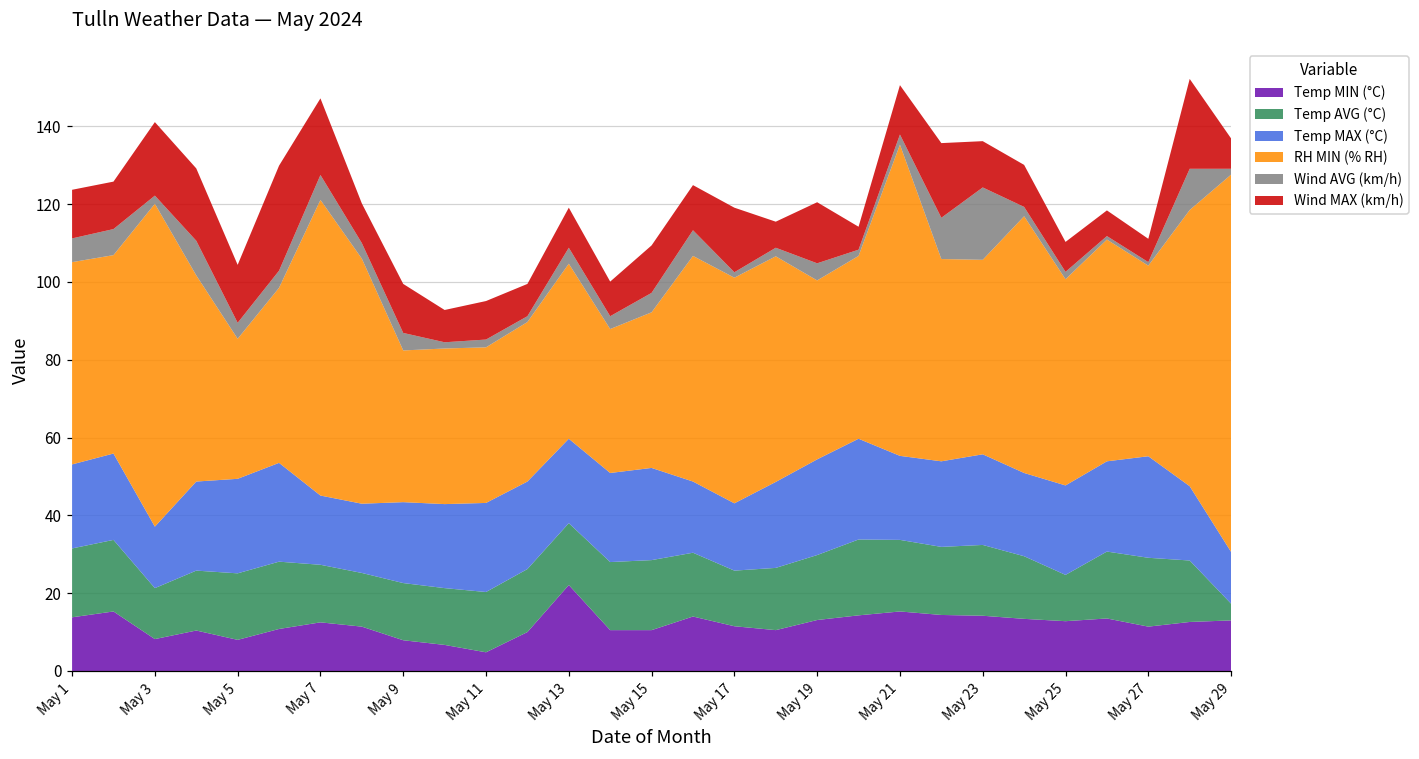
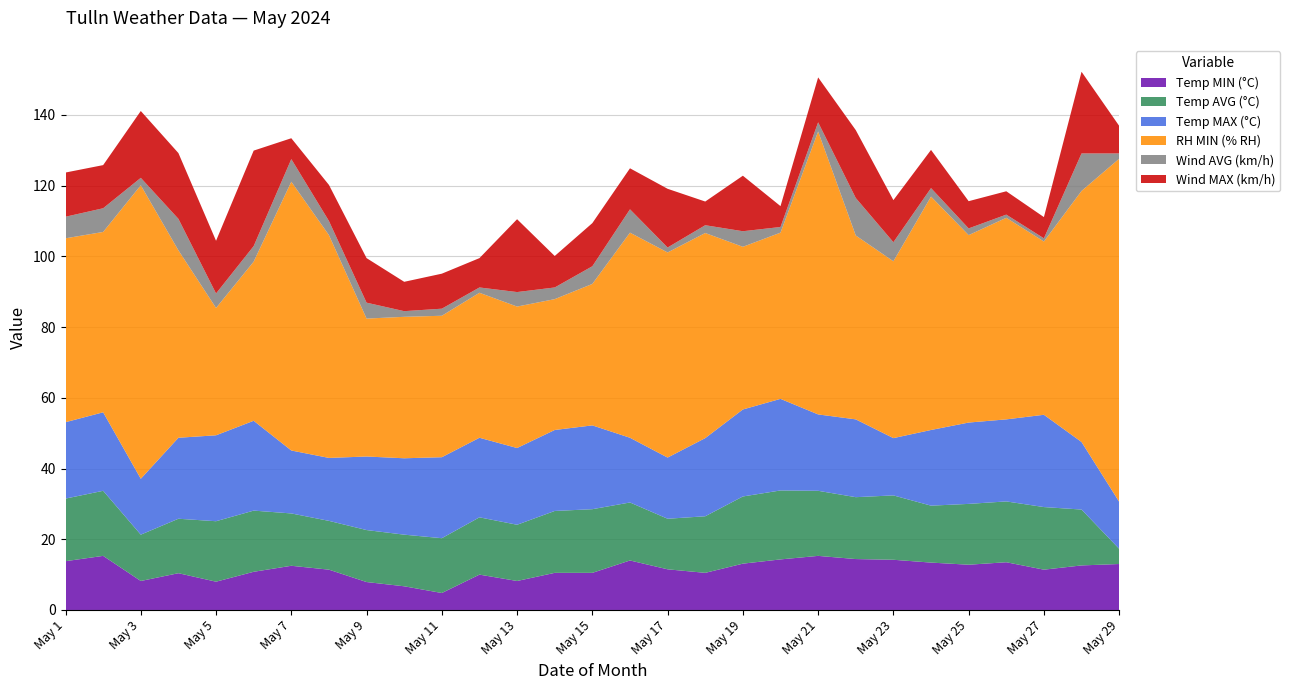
  {
    "Temp MIN (°C)": {
      "May 1": 14,
      "May 3": 8,
      "May 5": 8,
      "May 7": 13,
      "May 9": 8,
      "May 11": 5,
-     "May 13": 22,
+     "May 13": 8,
      "May 15": 11,
      "May 17": 12,
      "May 19": 13,
      "May 21": 15,
      "May 23": 14,
      "May 25": 13,
      "May 27": 11,
      "May 29": 13
    },
    "Temp AVG (°C)": {
      "May 1": 18,
      "May 3": 13,
      "May 5": 17,
      "May 7": 15,
      "May 9": 15,
      "May 11": 16,
      "May 13": 16,
      "May 15": 18,
      "May 17": 14,
-     "May 19": 17,
+     "May 19": 19,
      "May 21": 18,
      "May 23": 18,
-     "May 25": 12,
+     "May 25": 17,
      "May 27": 18,
      "May 29": 4
    },
    "Temp MAX (°C)": {
      "May 1": 22,
      "May 3": 16,
      "May 5": 24,
      "May 7": 18,
      "May 9": 21,
      "May 11": 23,
      "May 13": 22,
      "May 15": 24,
      "May 17": 17,
      "May 19": 25,
      "May 21": 22,
-     "May 23": 23,
+     "May 23": 16,
      "May 25": 23,
      "May 27": 26,
      "May 29": 13
    },
    "RH MIN (% RH)": {
      "May 1": 52,
      "May 3": 83,
      "May 5": 36,
      "May 7": 76,
      "May 9": 39,
      "May 11": 40,
-     "May 13": 45,
+     "May 13": 40,
      "May 15": 40,
      "May 17": 58,
      "May 19": 46,
      "May 21": 80,
      "May 23": 50,
      "May 25": 53,
      "May 27": 49,
      "May 29": 97
    },
    "Wind AVG (km/h)": {
      "May 1": 6,
      "May 3": 2,
      "May 5": 4,
      "May 7": 6,
      "May 9": 5,
      "May 11": 2,
      "May 13": 4,
      "May 15": 5,
      "May 17": 1,
      "May 19": 4,
      "May 21": 3,
-     "May 23": 19,
+     "May 23": 5,
      "May 25": 2,
      "May 27": 1,
      "May 29": 2
    },
    "Wind MAX (km/h)": {
      "May 1": 13,
      "May 3": 19,
      "May 5": 15,
-     "May 7": 20,
+     "May 7": 6,
      "May 9": 13,
      "May 11": 10,
-     "May 13": 10,
+     "May 13": 21,
      "May 15": 12,
      "May 17": 17,
      "May 19": 16,
      "May 21": 13,
      "May 23": 12,
      "May 25": 8,
      "May 27": 6,
      "May 29": 8
    }
  }
